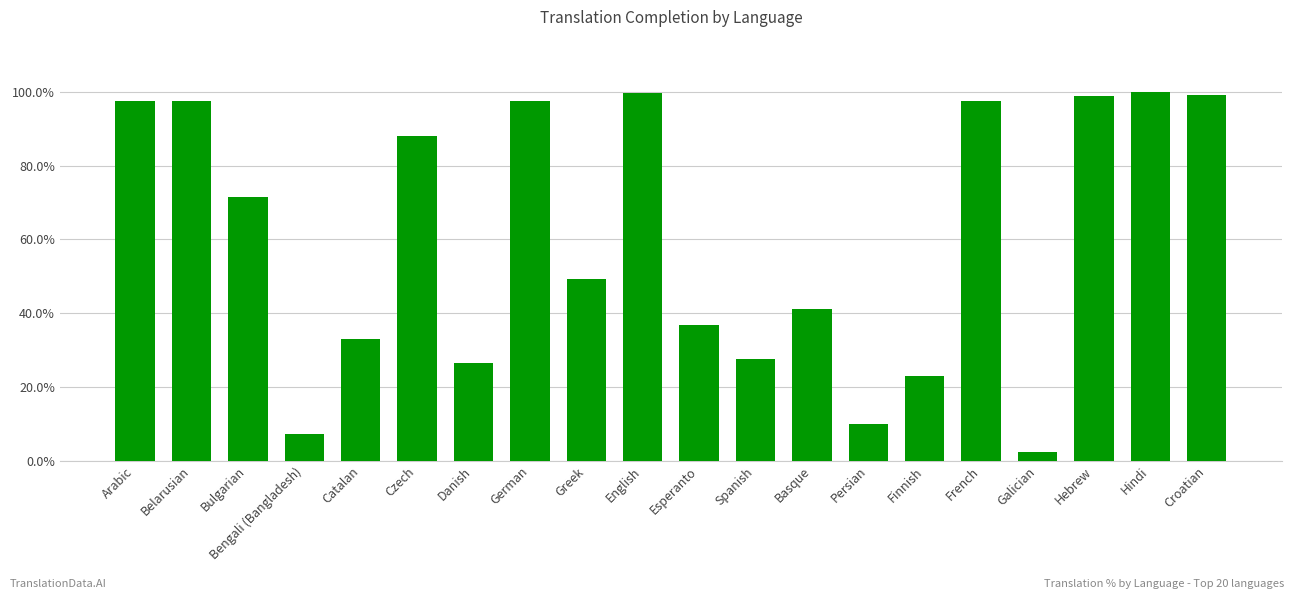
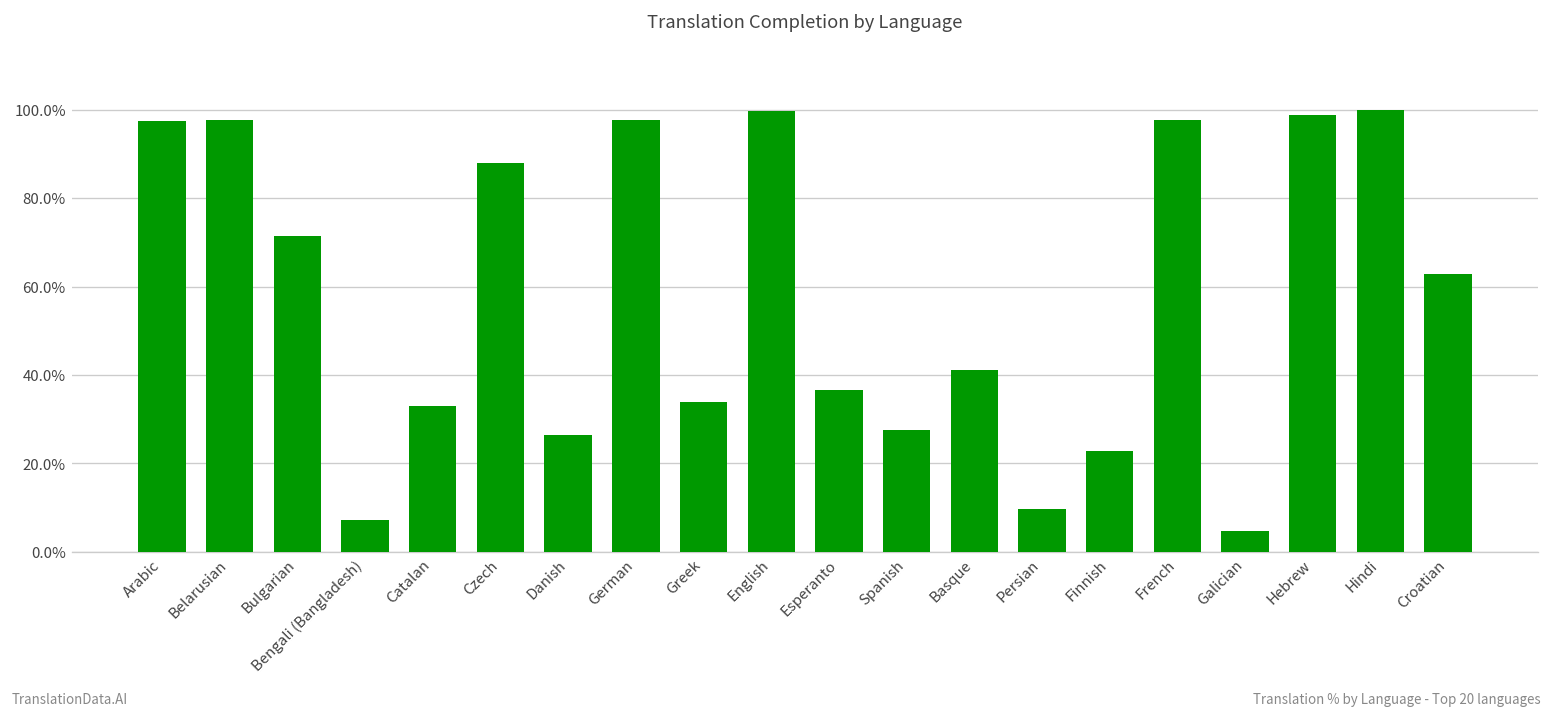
  {
    "Arabic": "98%",
    "Belarusian": "98%",
    "Bulgarian": "72%",
    "Bengali (Bangladesh)": "7%",
    "Catalan": "33%",
    "Czech": "88%",
    "Danish": "27%",
    "German": "98%",
-   "Greek": "49%",
+   "Greek": "34%",
    "English": "100%",
    "Esperanto": "37%",
    "Spanish": "28%",
    "Basque": "41%",
    "Persian": "10%",
    "Finnish": "23%",
    "French": "98%",
-   "Galician": "2%",
+   "Galician": "5%",
    "Hebrew": "99%",
    "Hindi": "100%",
-   "Croatian": "99%"
+   "Croatian": "63%"
  }
